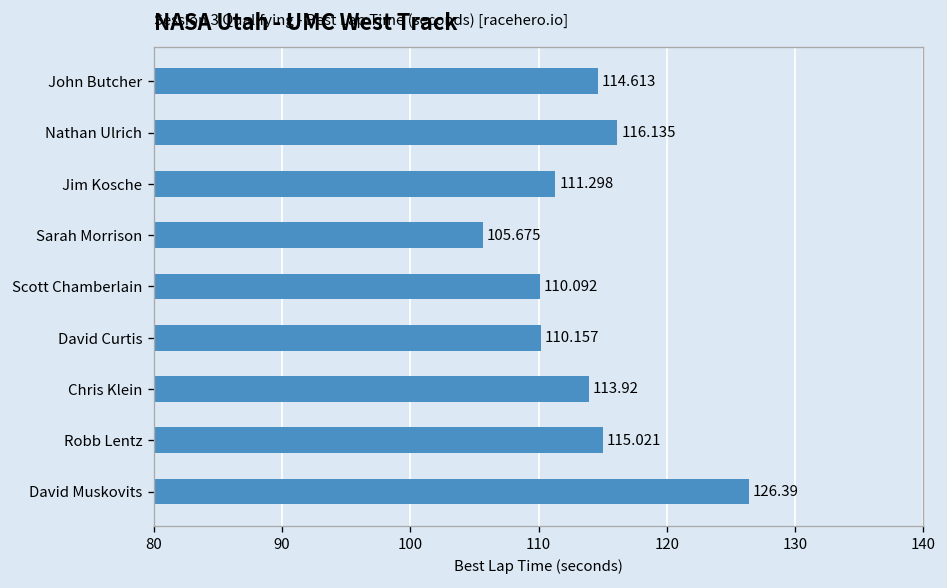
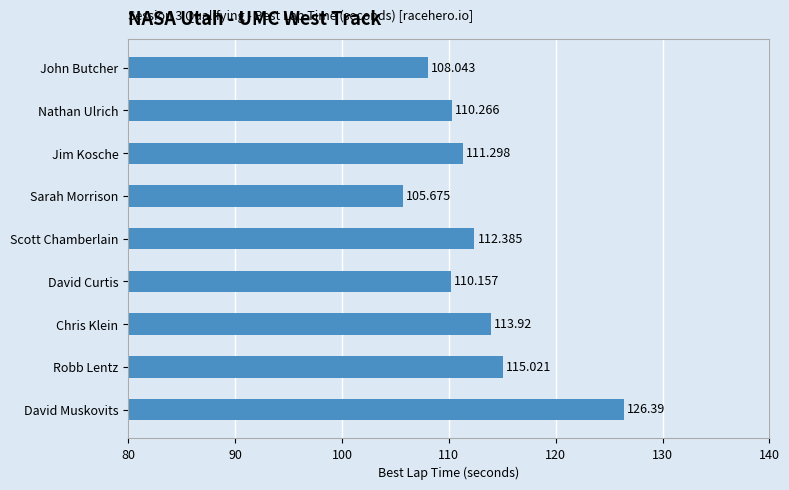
  {
-   "John Butcher": 114.613,
-   "Nathan Ulrich": 116.135,
+   "John Butcher": 108.043,
+   "Nathan Ulrich": 110.266,
    "Jim Kosche": 111.298,
    "Sarah Morrison": 105.675,
-   "Scott Chamberlain": 110.092,
+   "Scott Chamberlain": 112.385,
    "David Curtis": 110.157,
    "Chris Klein": 113.92,
    "Robb Lentz": 115.021,
    "David Muskovits": 126.39
  }
